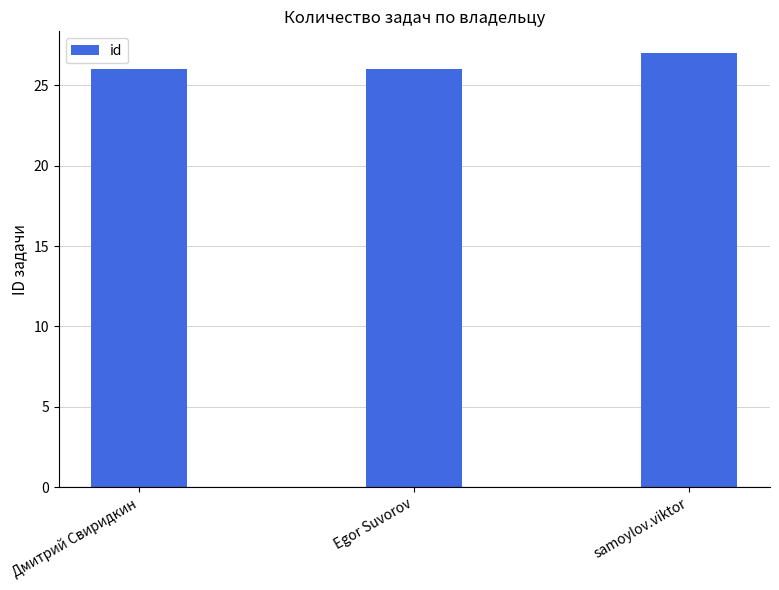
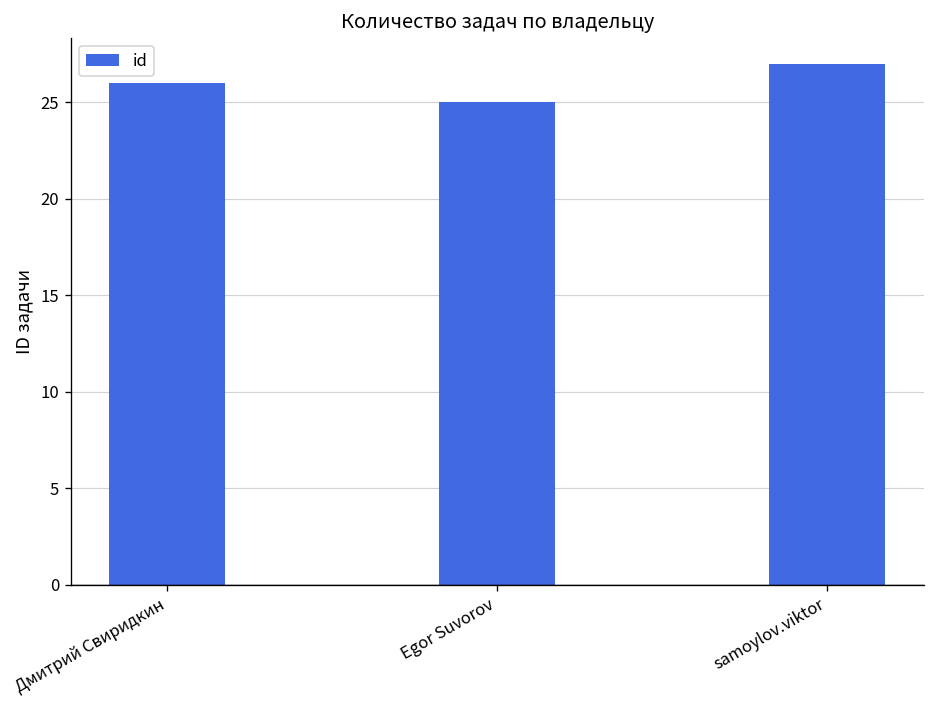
  {
    "Дмитрий Свиридкин": 26,
-   "Egor Suvorov": 26,
+   "Egor Suvorov": 25,
    "samoylov.viktor": 27
  }
